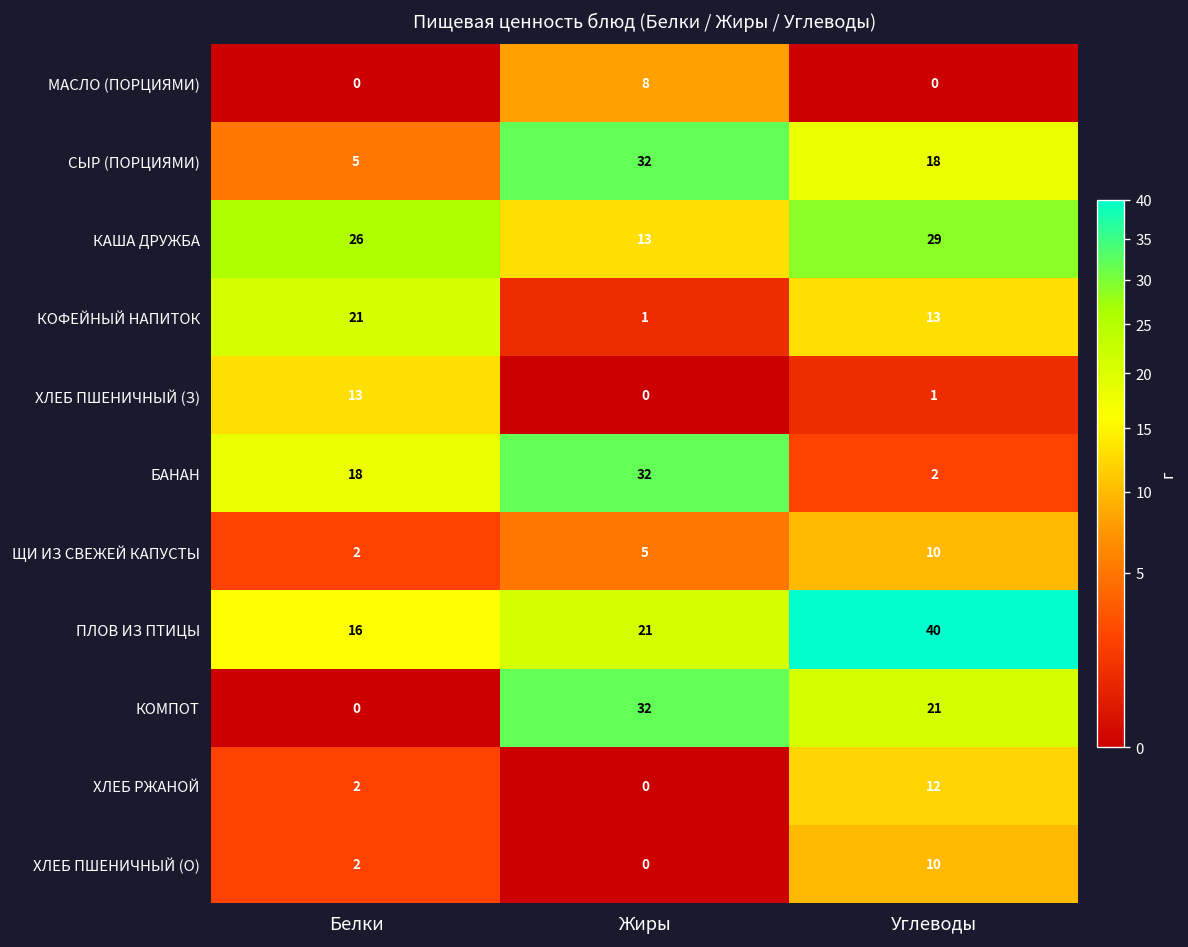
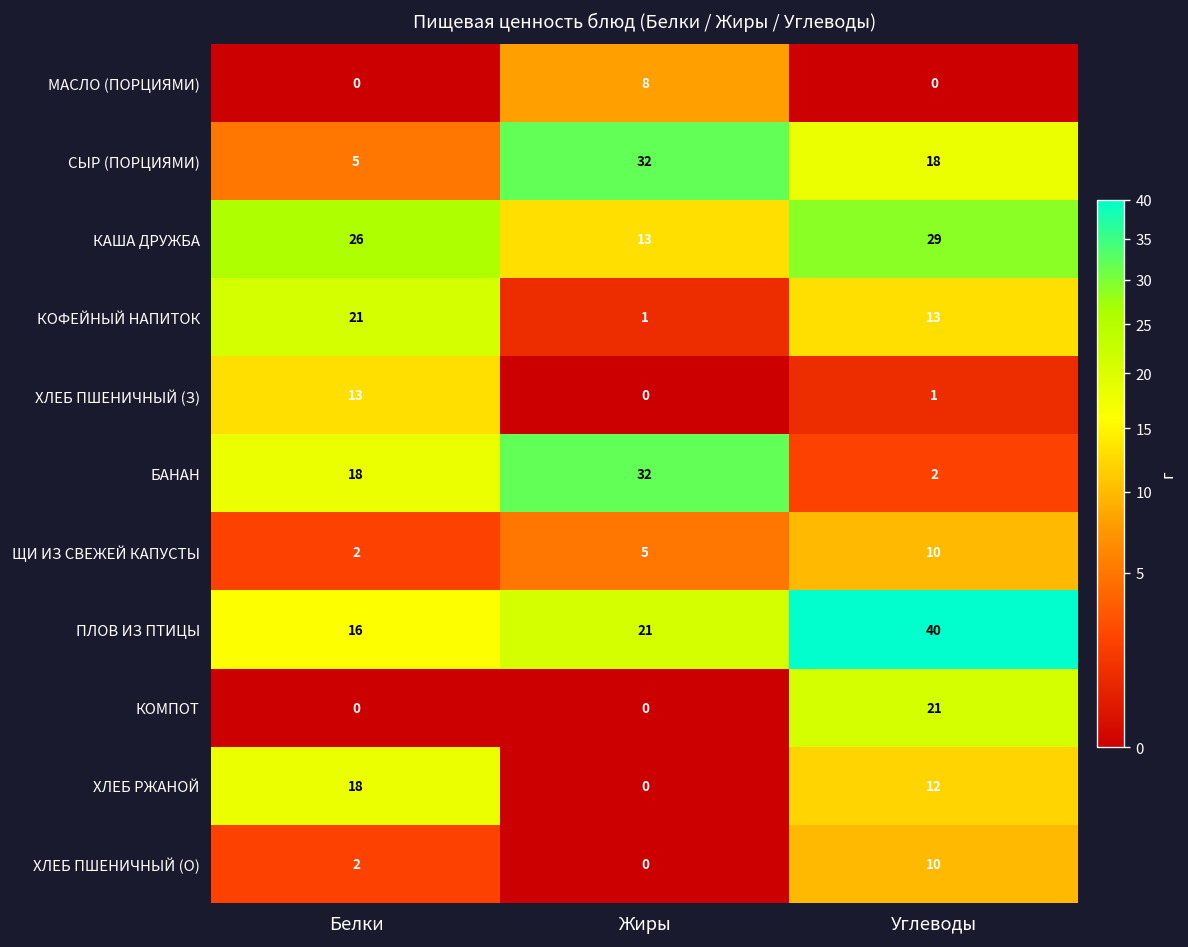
  {
    "МАСЛО (ПОРЦИЯМИ)": {
      "Белки": 0,
      "Жиры": 8,
      "Углеводы": 0
    },
    "СЫР (ПОРЦИЯМИ)": {
      "Белки": 5,
      "Жиры": 32,
      "Углеводы": 18
    },
    "КАША ДРУЖБА": {
      "Белки": 26,
      "Жиры": 13,
      "Углеводы": 29
    },
    "КОФЕЙНЫЙ НАПИТОК": {
      "Белки": 21,
      "Жиры": 1,
      "Углеводы": 13
    },
    "ХЛЕБ ПШЕНИЧНЫЙ (З)": {
      "Белки": 13,
      "Жиры": 0,
      "Углеводы": 1
    },
    "БАНАН": {
      "Белки": 18,
      "Жиры": 32,
      "Углеводы": 2
    },
    "ЩИ ИЗ СВЕЖЕЙ КАПУСТЫ": {
      "Белки": 2,
      "Жиры": 5,
      "Углеводы": 10
    },
    "ПЛОВ ИЗ ПТИЦЫ": {
      "Белки": 16,
      "Жиры": 21,
      "Углеводы": 40
    },
    "КОМПОТ": {
      "Белки": 0,
-     "Жиры": 32,
+     "Жиры": 0,
      "Углеводы": 21
    },
    "ХЛЕБ РЖАНОЙ": {
-     "Белки": 2,
+     "Белки": 18,
      "Жиры": 0,
      "Углеводы": 12
    },
    "ХЛЕБ ПШЕНИЧНЫЙ (О)": {
      "Белки": 2,
      "Жиры": 0,
      "Углеводы": 10
    }
  }
